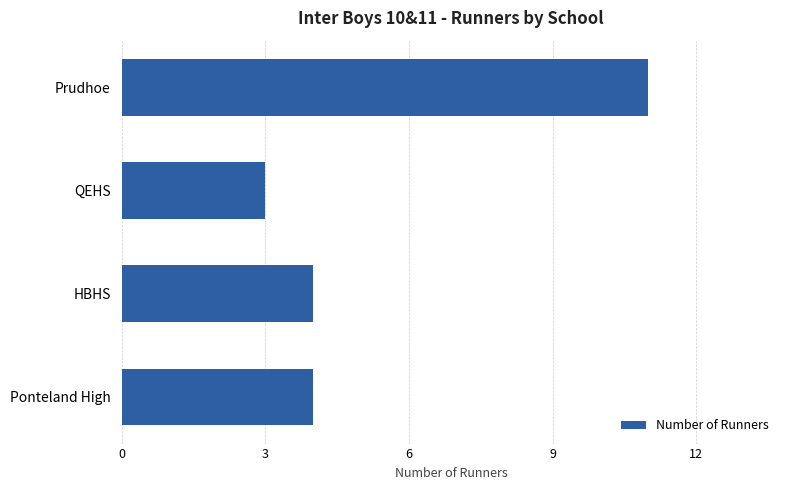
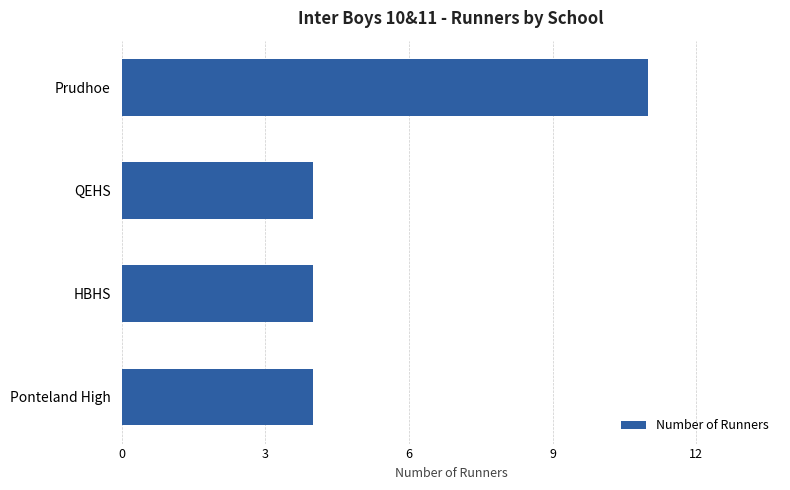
  {
    "Prudhoe": 11,
-   "QEHS": 3,
+   "QEHS": 4,
    "HBHS": 4,
    "Ponteland High": 4
  }
